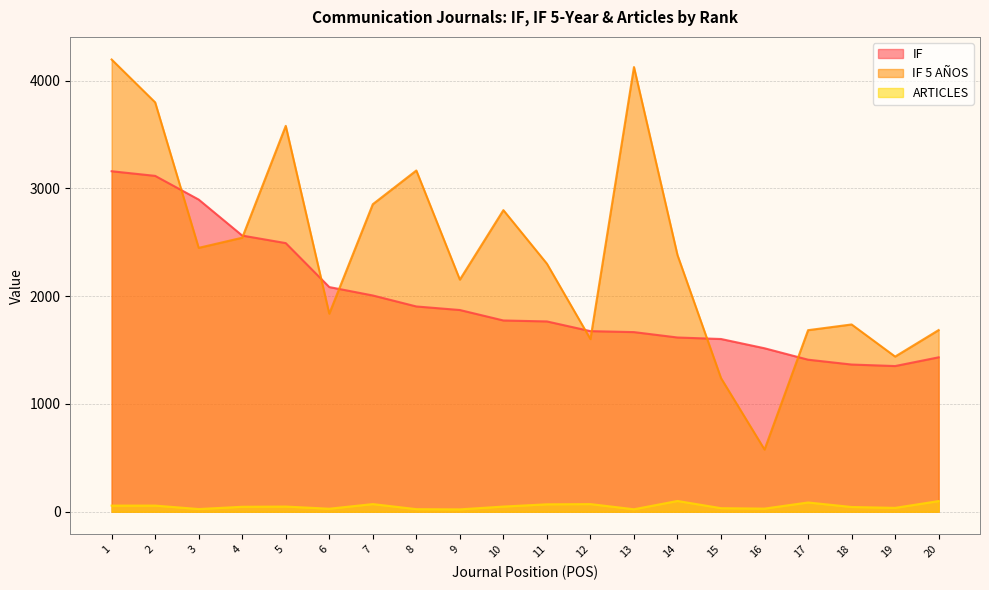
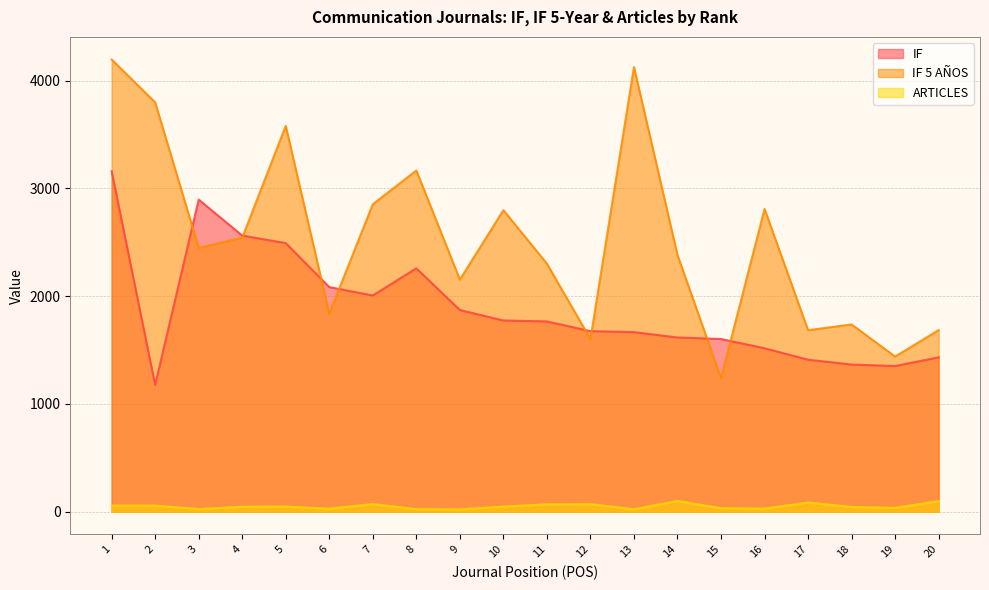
  {
    "IF": {
      "1": 3160,
-     "2": 3120,
+     "2": 1180,
      "3": 2900,
      "5": 2490,
      "6": 2090,
      "7": 2010,
-     "8": 1910,
+     "8": 2260,
      "9": 1870,
      "10": 1780,
      "11": 1770,
      "12": 1680,
      "13": 1670,
      "14": 1620,
      "15": 1600,
      "16": 1520,
      "17": 1410,
      "18": 1370,
      "19": 1350,
      "20": 1430
    },
    "IF 5 AÑOS": {
      "1": 4200,
      "2": 3800,
      "3": 2450,
      "5": 3580,
      "6": 1840,
      "7": 2850,
      "8": 3170,
      "9": 2150,
      "10": 2800,
      "11": 2300,
      "12": 1600,
      "13": 4130,
      "14": 2380,
      "15": 1240,
-     "16": 580,
+     "16": 2810,
      "17": 1690,
      "18": 1740,
      "19": 1440,
      "20": 1690
    },
    "ARTICLES": {
      "1": 60,
      "2": 60,
      "3": 30,
      "4": 50,
      "5": 50,
      "6": 30,
      "7": 70,
      "8": 20,
      "9": 20,
      "10": 50,
      "11": 70,
      "12": 70,
      "13": 20,
      "14": 100,
      "15": 30,
      "16": 30,
      "17": 90,
      "18": 40,
      "19": 40,
      "20": 100
    }
  }
